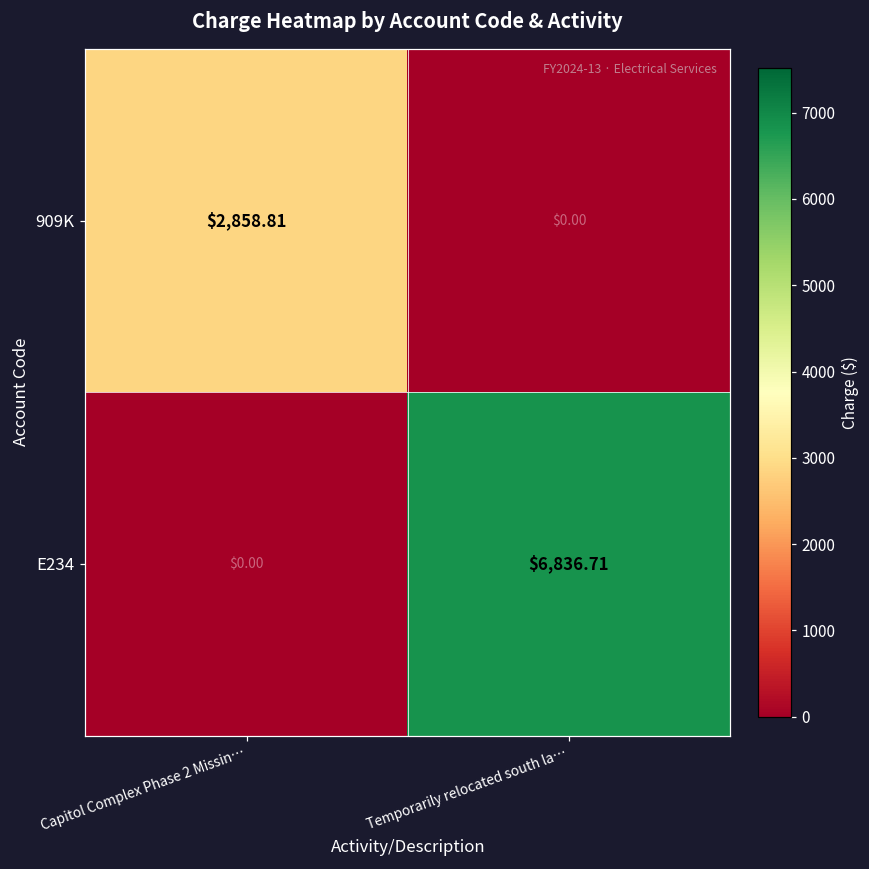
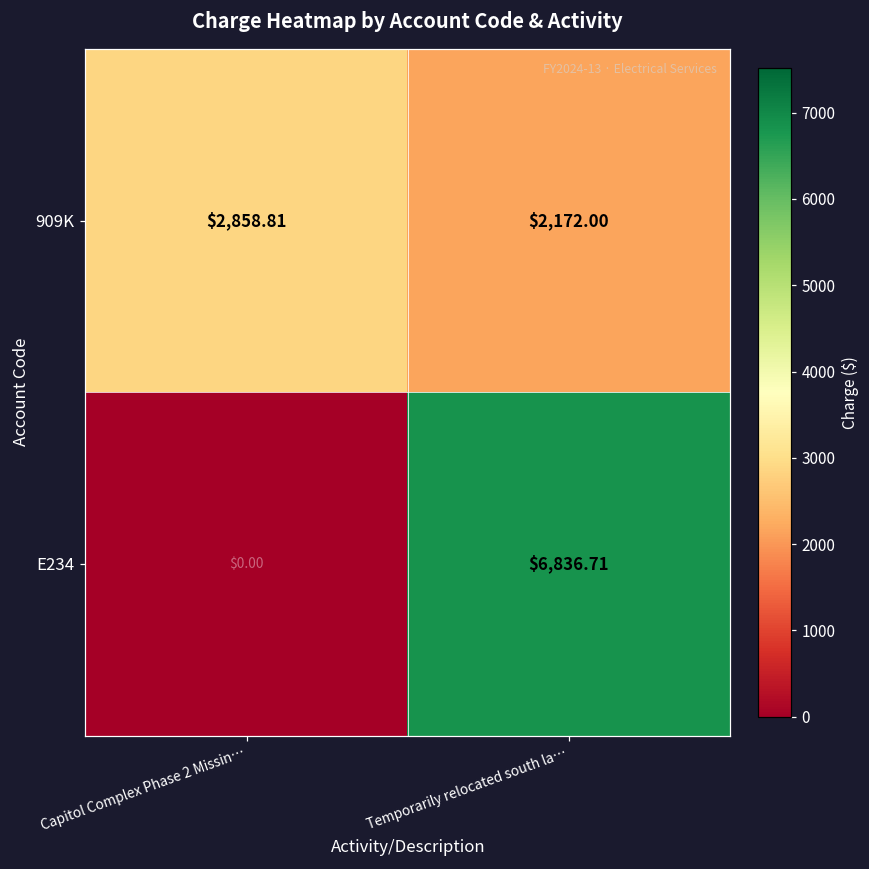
  {
    "909K": {
      "Capitol Complex Phase 2 Missin…": "$2,858.81",
-     "Temporarily relocated south la…": "$0.00"
+     "Temporarily relocated south la…": "$2,172.00"
    },
    "E234": {
      "Capitol Complex Phase 2 Missin…": "$0.00",
      "Temporarily relocated south la…": "$6,836.71"
    }
  }
